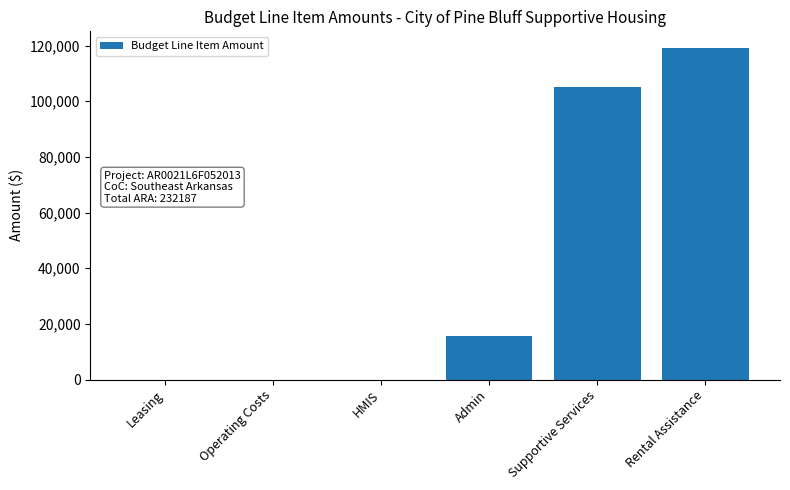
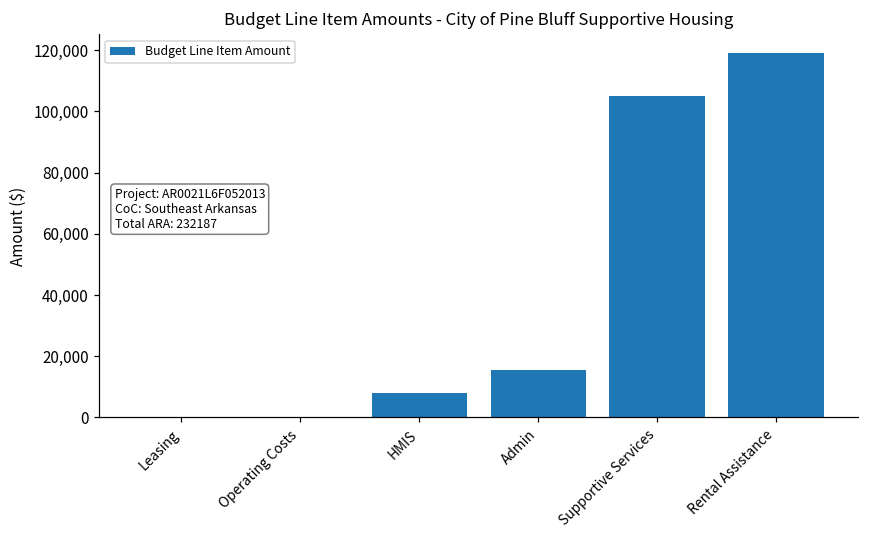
  {
    "Leasing": "0",
    "Operating Costs": "0",
-   "HMIS": "0",
+   "HMIS": "8,000",
    "Admin": "16,000",
    "Supportive Services": "105,000",
    "Rental Assistance": "119,000"
  }
